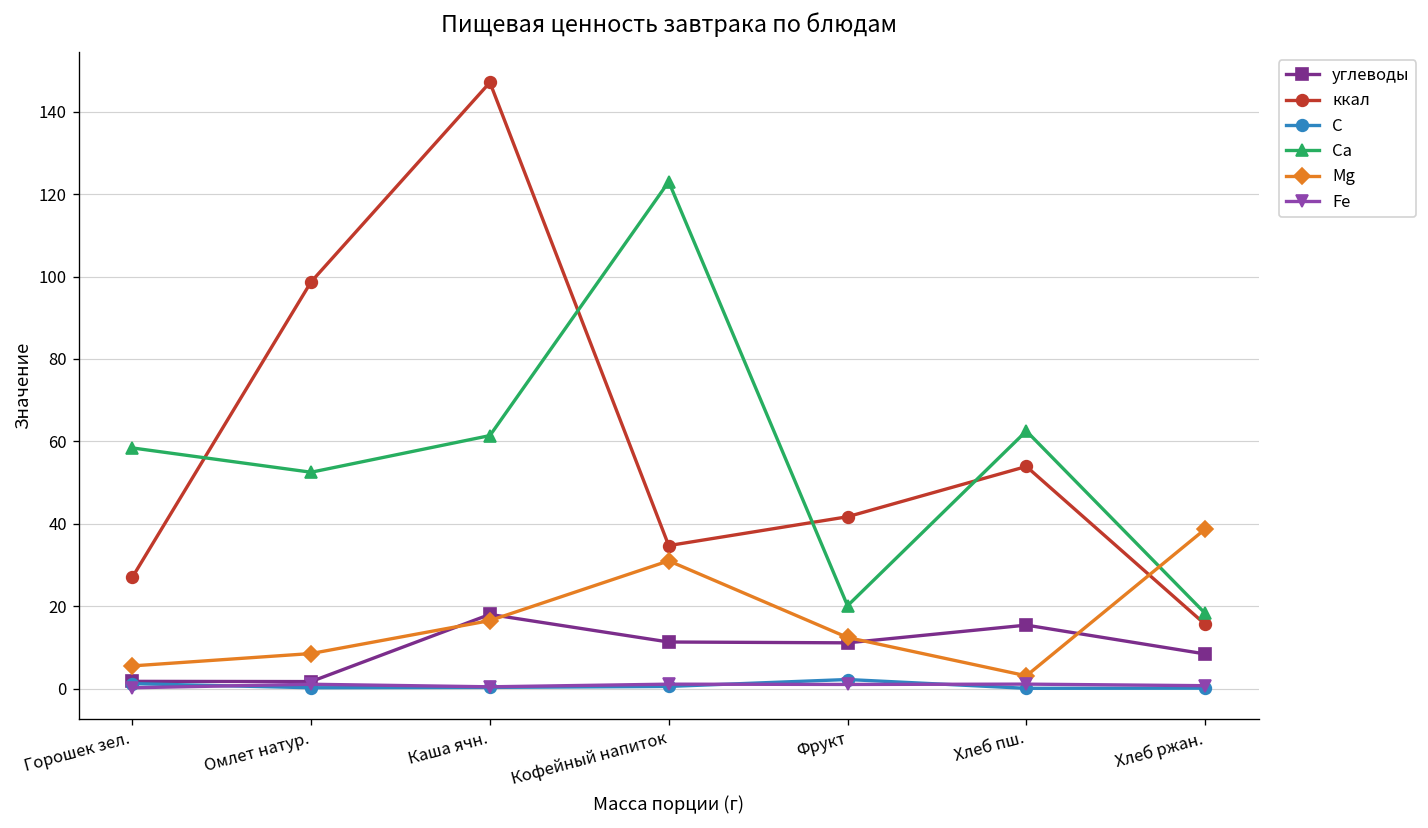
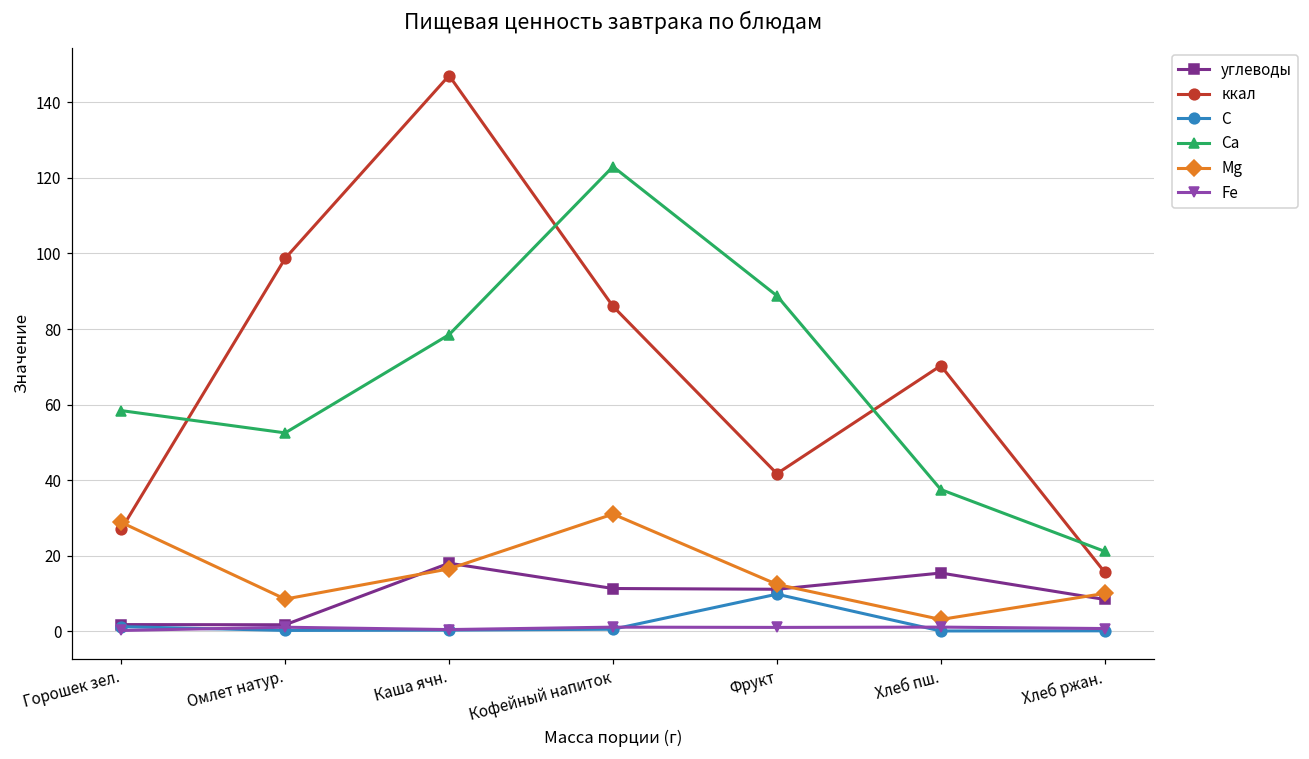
  {
    "ккал": {
      "Горошек зел.": 27,
      "Омлет натур.": 99,
      "Каша ячн.": 147,
-     "Кофейный напиток": 35,
+     "Кофейный напиток": 86,
      "Фрукт": 42,
-     "Хлеб пш.": 54,
+     "Хлеб пш.": 70,
      "Хлеб ржан.": 16
    },
    "С": {
      "Омлет натур.": 0,
-     "Фрукт": 2,
+     "Фрукт": 10,
      "Хлеб пш.": 0
    },
    "Са": {
      "Горошек зел.": 58,
      "Омлет натур.": 53,
-     "Каша ячн.": 61,
+     "Каша ячн.": 79,
      "Кофейный напиток": 123,
-     "Фрукт": 20,
-     "Хлеб пш.": 63,
-     "Хлеб ржан.": 18
+     "Фрукт": 89,
+     "Хлеб пш.": 38,
+     "Хлеб ржан.": 21
    },
    "Mg": {
-     "Горошек зел.": 6,
+     "Горошек зел.": 29,
      "Омлет натур.": 9,
      "Каша ячн.": 17,
      "Кофейный напиток": 31,
      "Фрукт": 12,
      "Хлеб пш.": 3,
-     "Хлеб ржан.": 39
+     "Хлеб ржан.": 10
    }
  }
